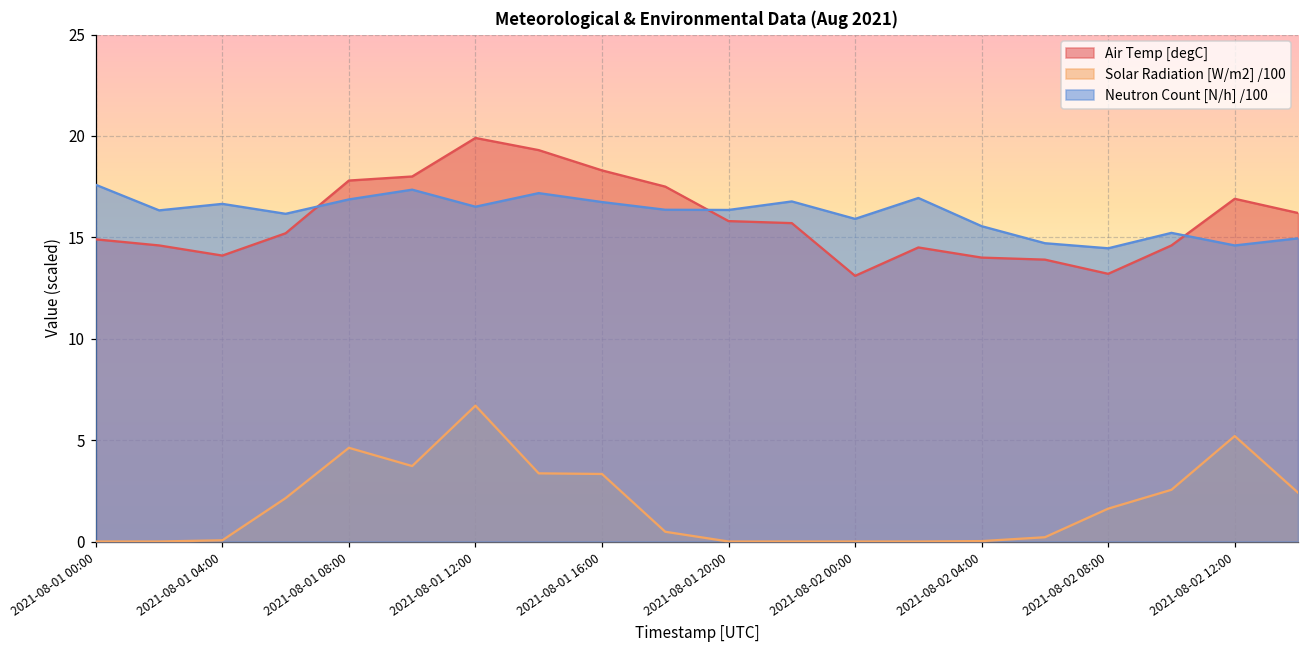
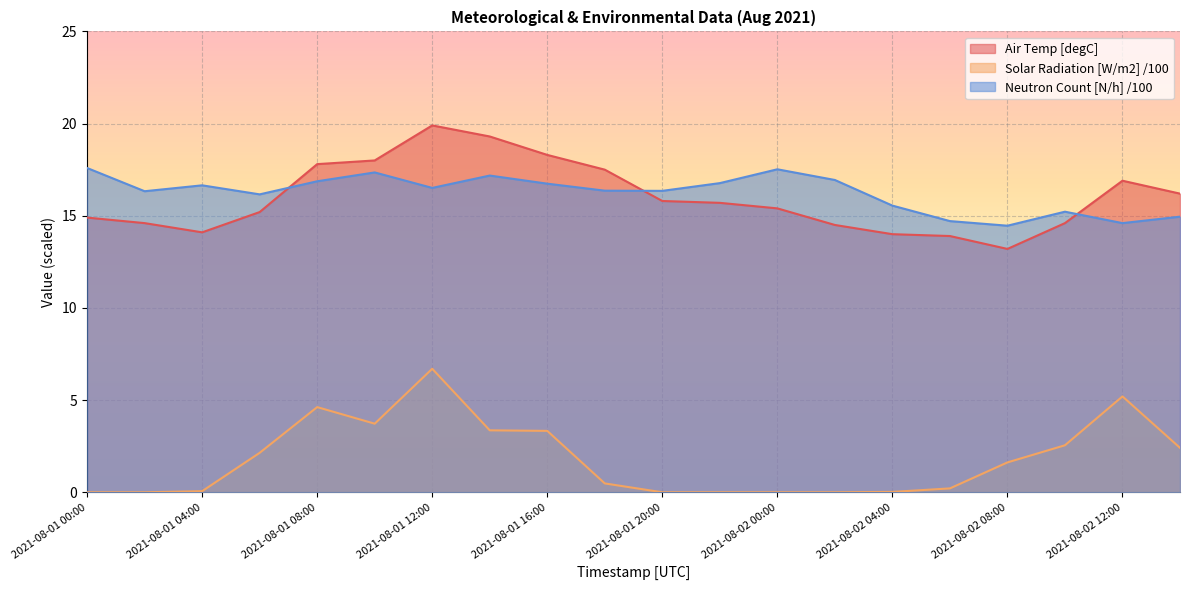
  {
    "Air Temp [degC]": {
      "2021-08-01 00:00": 14.9,
      "2021-08-01 04:00": 14.1,
      "2021-08-01 08:00": 17.8,
      "2021-08-01 12:00": 19.9,
      "2021-08-01 16:00": 18.3,
      "2021-08-01 20:00": 15.8,
-     "2021-08-02 00:00": 13.1,
+     "2021-08-02 00:00": 15.4,
      "2021-08-02 04:00": 14.0,
      "2021-08-02 08:00": 13.2,
      "2021-08-02 12:00": 16.9
    },
    "Solar Radiation [W/m2] /100": {
      "2021-08-01 00:00": 0.0,
      "2021-08-01 04:00": 0.1,
      "2021-08-01 08:00": 4.6,
      "2021-08-01 12:00": 6.7,
      "2021-08-01 16:00": 3.3,
      "2021-08-01 20:00": 0.0,
      "2021-08-02 00:00": 0.0,
      "2021-08-02 04:00": 0.0,
      "2021-08-02 08:00": 1.6,
      "2021-08-02 12:00": 5.2
    },
    "Neutron Count [N/h] /100": {
      "2021-08-01 00:00": 17.6,
      "2021-08-01 04:00": 16.7,
      "2021-08-01 08:00": 16.9,
      "2021-08-01 12:00": 16.5,
      "2021-08-01 16:00": 16.7,
      "2021-08-01 20:00": 16.4,
-     "2021-08-02 00:00": 15.9,
+     "2021-08-02 00:00": 17.5,
      "2021-08-02 04:00": 15.6,
      "2021-08-02 08:00": 14.5,
      "2021-08-02 12:00": 14.6
    }
  }
